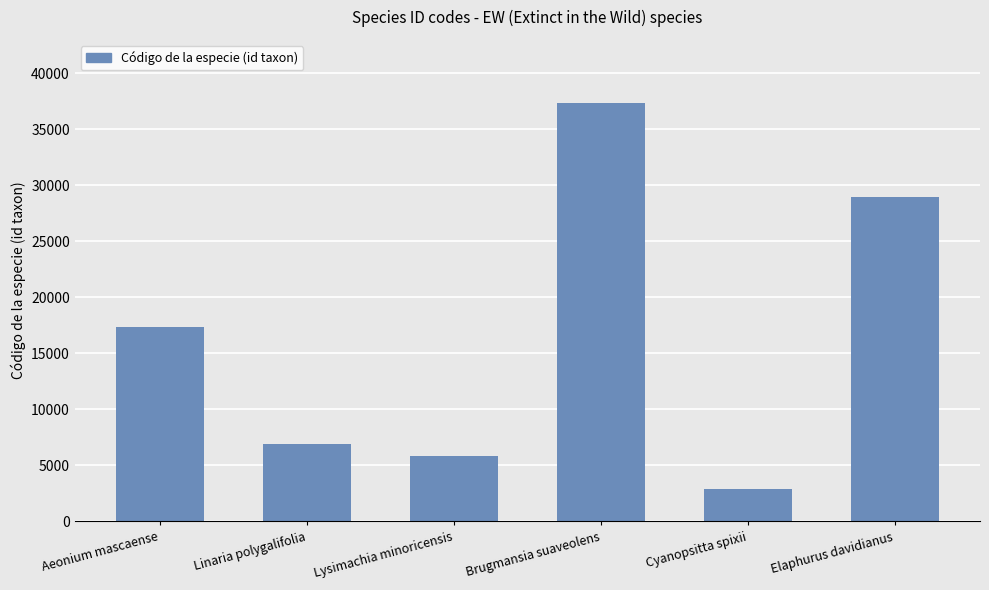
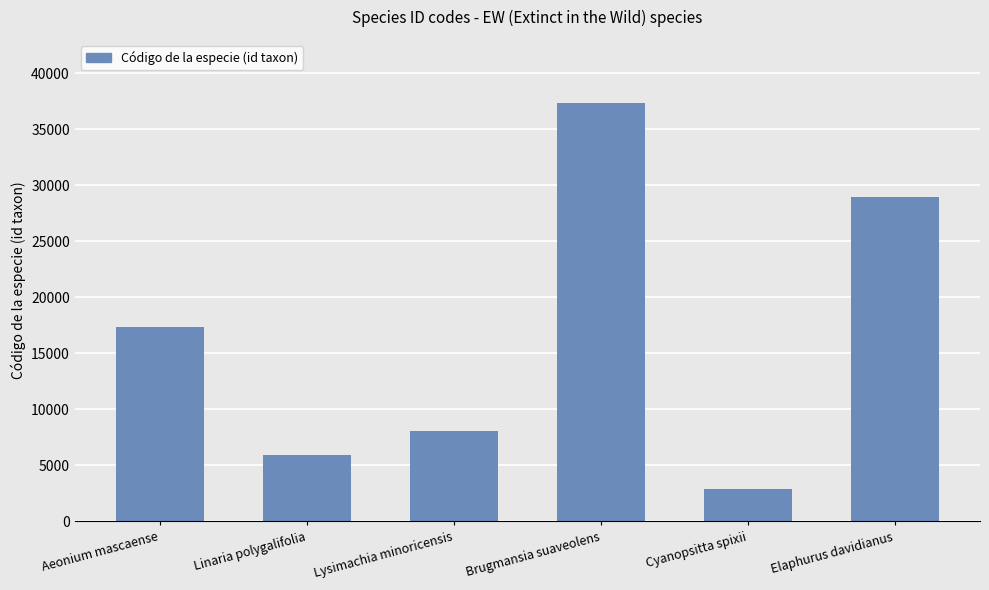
  {
    "Aeonium mascaense": 17300,
-   "Linaria polygalifolia": 6900,
-   "Lysimachia minoricensis": 5800,
+   "Linaria polygalifolia": 6000,
+   "Lysimachia minoricensis": 8100,
    "Brugmansia suaveolens": 37400,
    "Cyanopsitta spixii": 2900,
    "Elaphurus davidianus": 29000
  }
